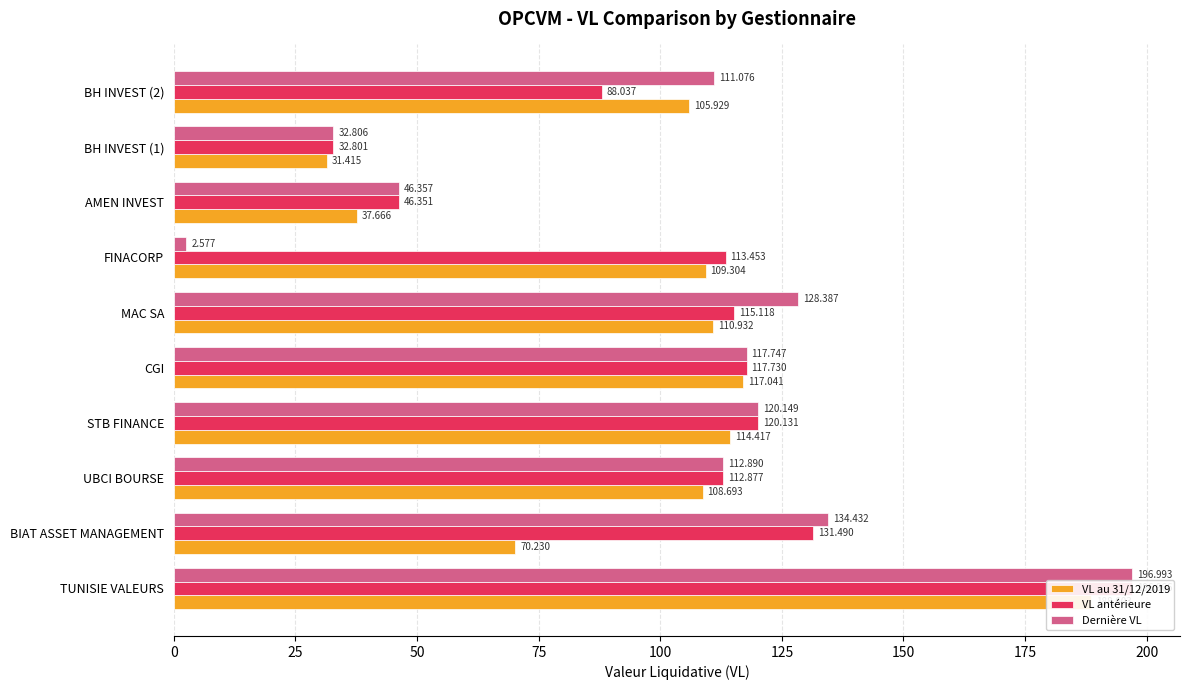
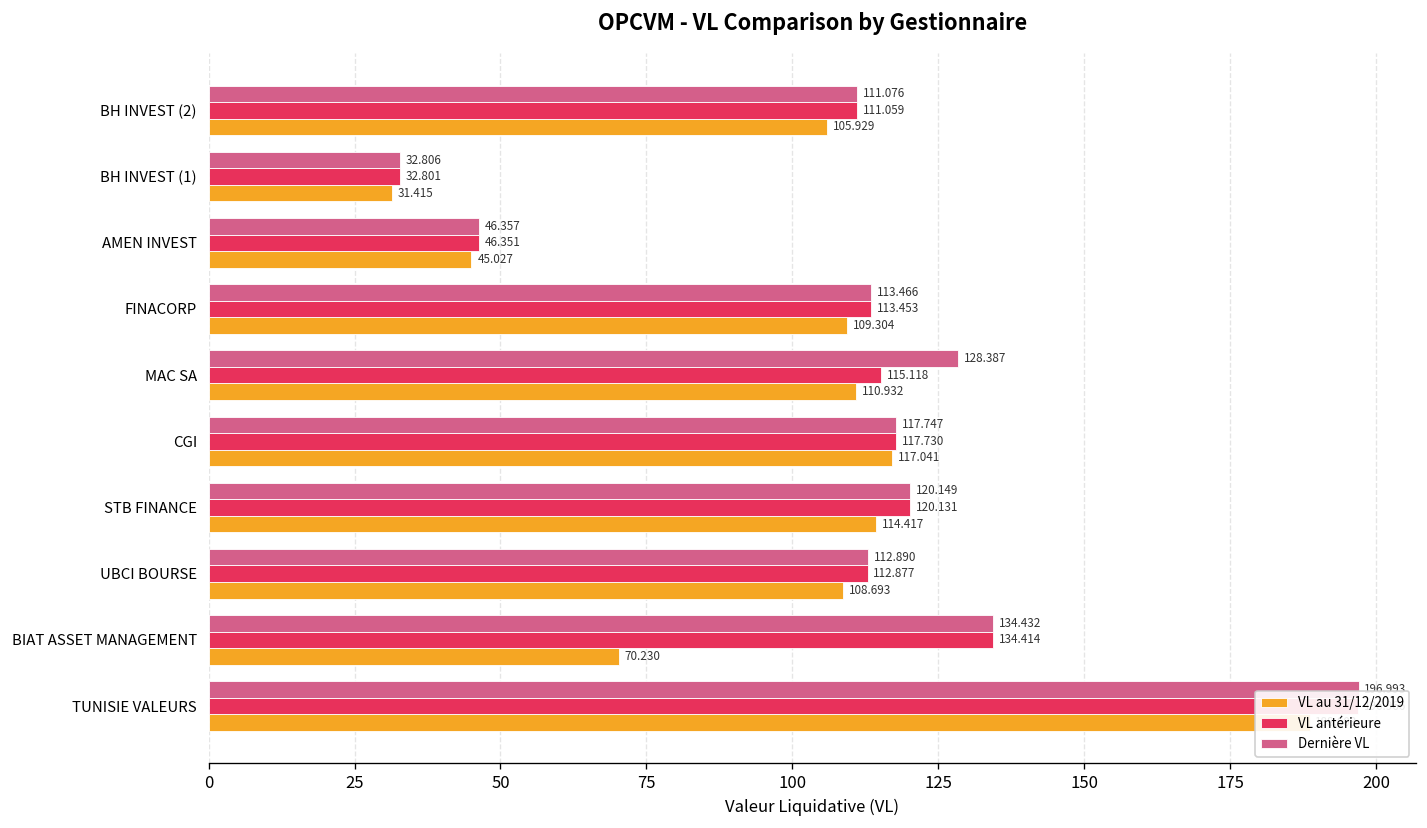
  {
    "VL au 31/12/2019": {
      "BH INVEST (2)": 105.929,
      "BH INVEST (1)": 31.415,
-     "AMEN INVEST": 37.666,
+     "AMEN INVEST": 45.027,
      "FINACORP": 109.304,
      "MAC SA": 110.932,
      "CGI": 117.041,
      "STB FINANCE": 114.417,
      "UBCI BOURSE": 108.693,
      "BIAT ASSET MANAGEMENT": 70.230
    },
    "VL antérieure": {
-     "BH INVEST (2)": 88.037,
+     "BH INVEST (2)": 111.059,
      "BH INVEST (1)": 32.801,
      "AMEN INVEST": 46.351,
      "FINACORP": 113.453,
      "MAC SA": 115.118,
      "CGI": 117.730,
      "STB FINANCE": 120.131,
      "UBCI BOURSE": 112.877,
-     "BIAT ASSET MANAGEMENT": 131.490
+     "BIAT ASSET MANAGEMENT": 134.414
    },
    "Dernière VL": {
      "BH INVEST (2)": 111.076,
      "BH INVEST (1)": 32.806,
      "AMEN INVEST": 46.357,
-     "FINACORP": 2.577,
+     "FINACORP": 113.466,
      "MAC SA": 128.387,
      "CGI": 117.747,
      "STB FINANCE": 120.149,
      "UBCI BOURSE": 112.890,
      "BIAT ASSET MANAGEMENT": 134.432,
      "TUNISIE VALEURS": 196.993
    }
  }
